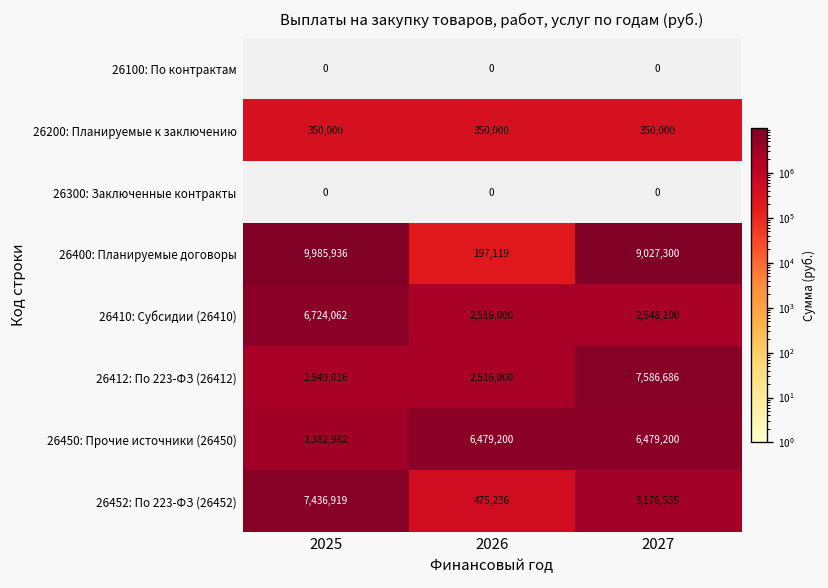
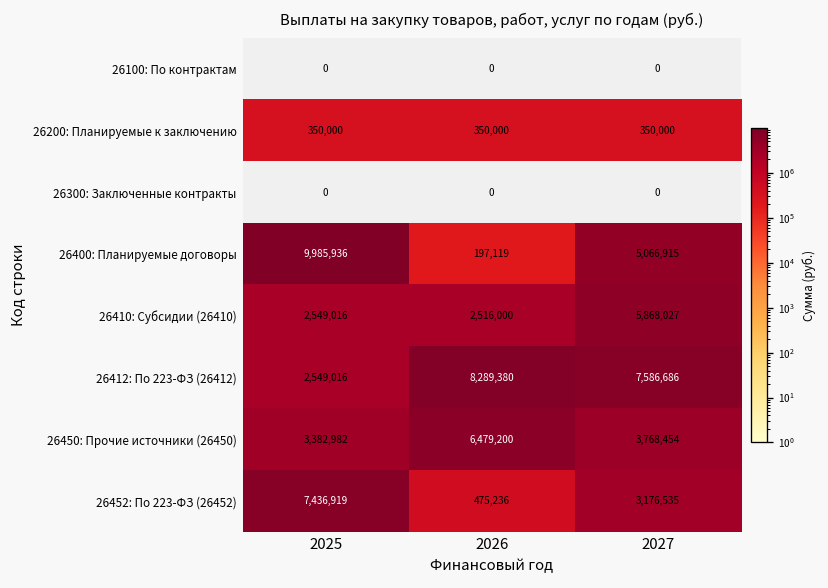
  {
    "26100: По контрактам": {
      "2025": "0",
      "2026": "0",
      "2027": "0"
    },
    "26200: Планируемые к заключению": {
      "2025": "350,000",
      "2026": "350,000",
      "2027": "350,000"
    },
    "26300: Заключенные контракты": {
      "2025": "0",
      "2026": "0",
      "2027": "0"
    },
    "26400: Планируемые договоры": {
      "2025": "9,985,936",
      "2026": "197,119",
-     "2027": "9,027,300"
+     "2027": "5,066,915"
    },
    "26410: Субсидии (26410)": {
-     "2025": "6,724,062",
+     "2025": "2,549,016",
      "2026": "2,516,000",
-     "2027": "2,548,100"
+     "2027": "5,868,027"
    },
    "26412: По 223-ФЗ (26412)": {
      "2025": "2,549,016",
-     "2026": "2,516,000",
+     "2026": "8,289,380",
      "2027": "7,586,686"
    },
    "26450: Прочие источники (26450)": {
      "2025": "3,382,982",
      "2026": "6,479,200",
-     "2027": "6,479,200"
+     "2027": "3,768,454"
    },
    "26452: По 223-ФЗ (26452)": {
      "2025": "7,436,919",
      "2026": "475,236",
      "2027": "3,176,535"
    }
  }
